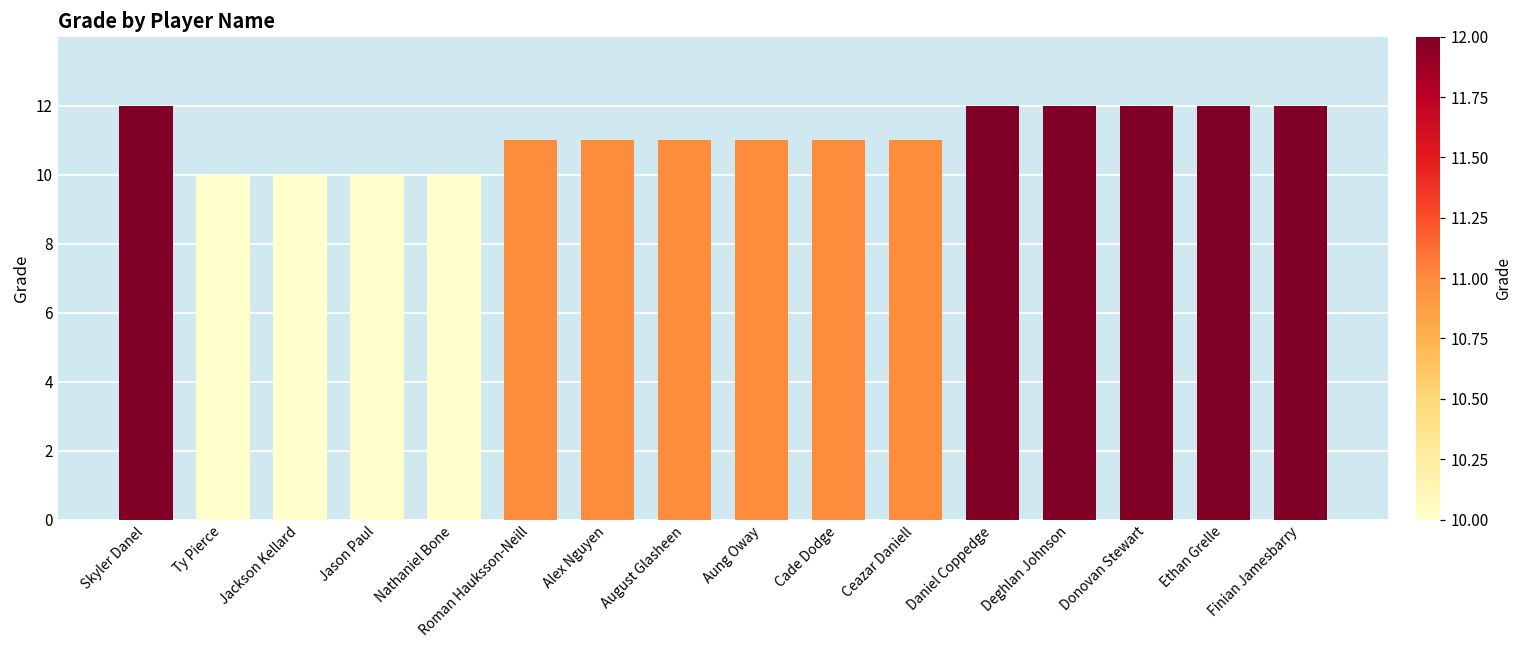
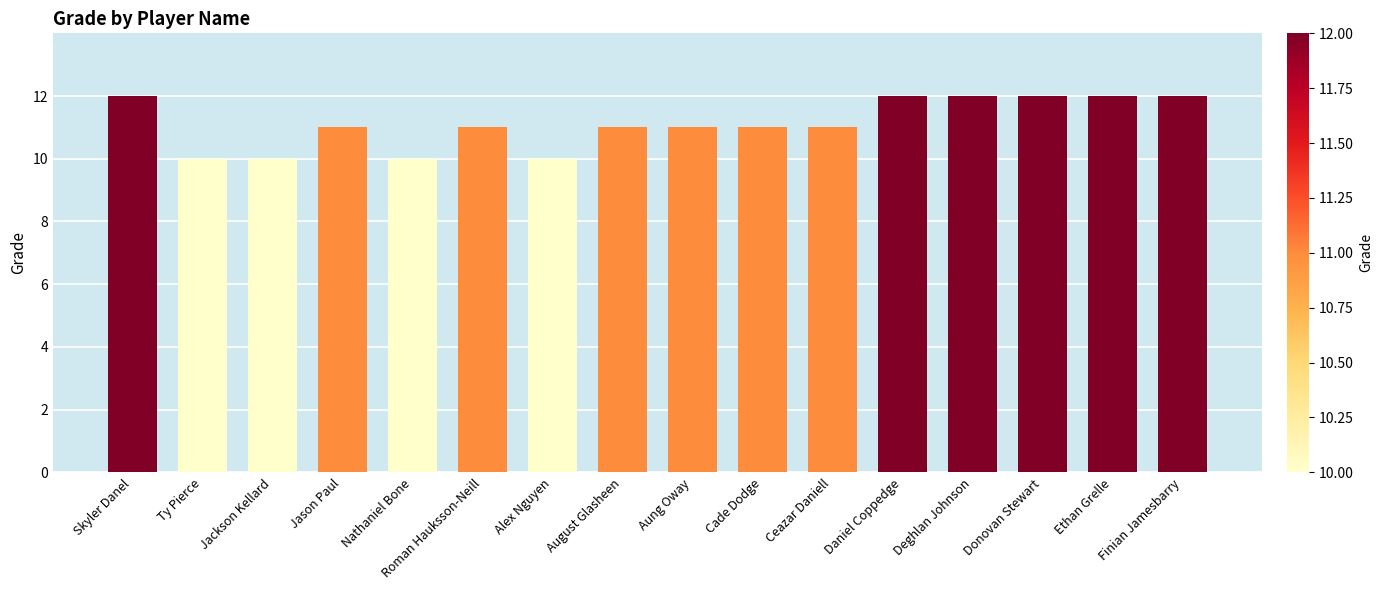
  {
    "Skyler Danel": 12,
    "Ty Pierce": 10,
    "Jackson Kellard": 10,
-   "Jason Paul": 10,
+   "Jason Paul": 11,
    "Nathaniel Bone": 10,
    "Roman Hauksson-Neill": 11,
-   "Alex Nguyen": 11,
+   "Alex Nguyen": 10,
    "August Glasheen": 11,
    "Aung Oway": 11,
    "Cade Dodge": 11,
    "Ceazar Daniell": 11,
    "Daniel Coppedge": 12,
    "Deghlan Johnson": 12,
    "Donovan Stewart": 12,
    "Ethan Grelle": 12,
    "Finian Jamesbarry": 12
  }
